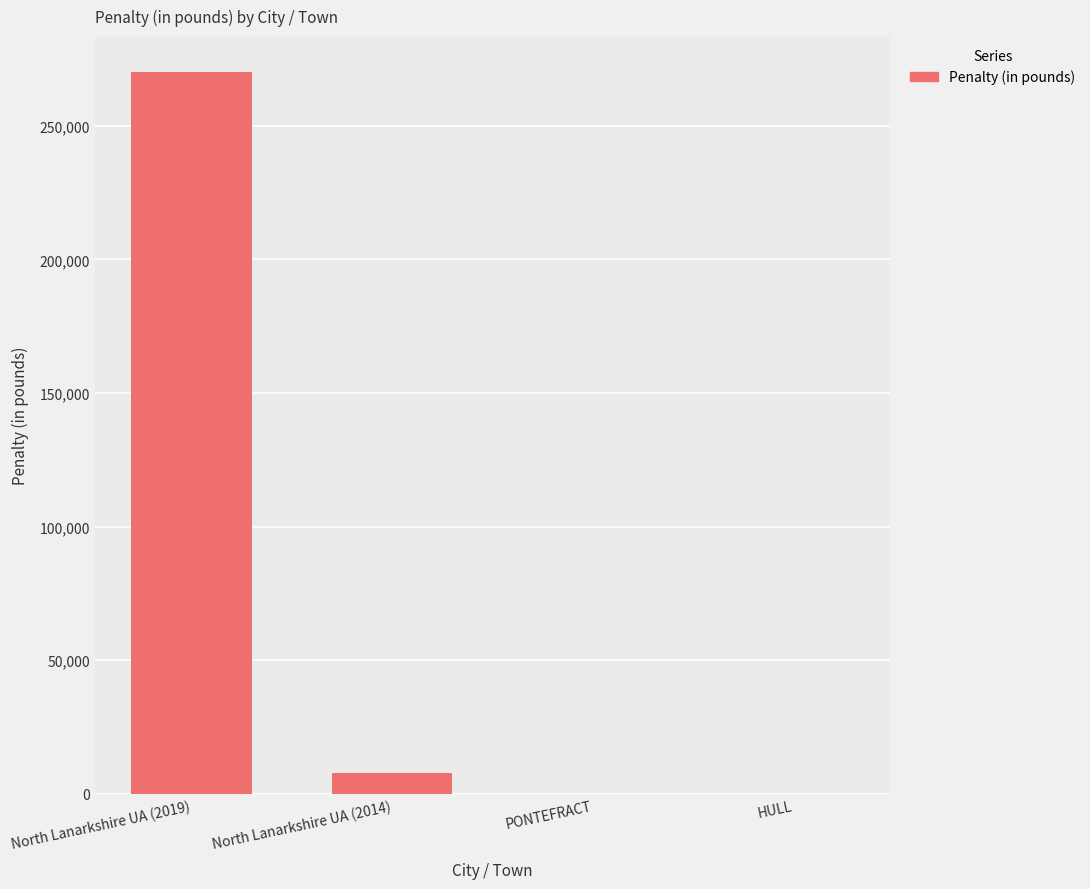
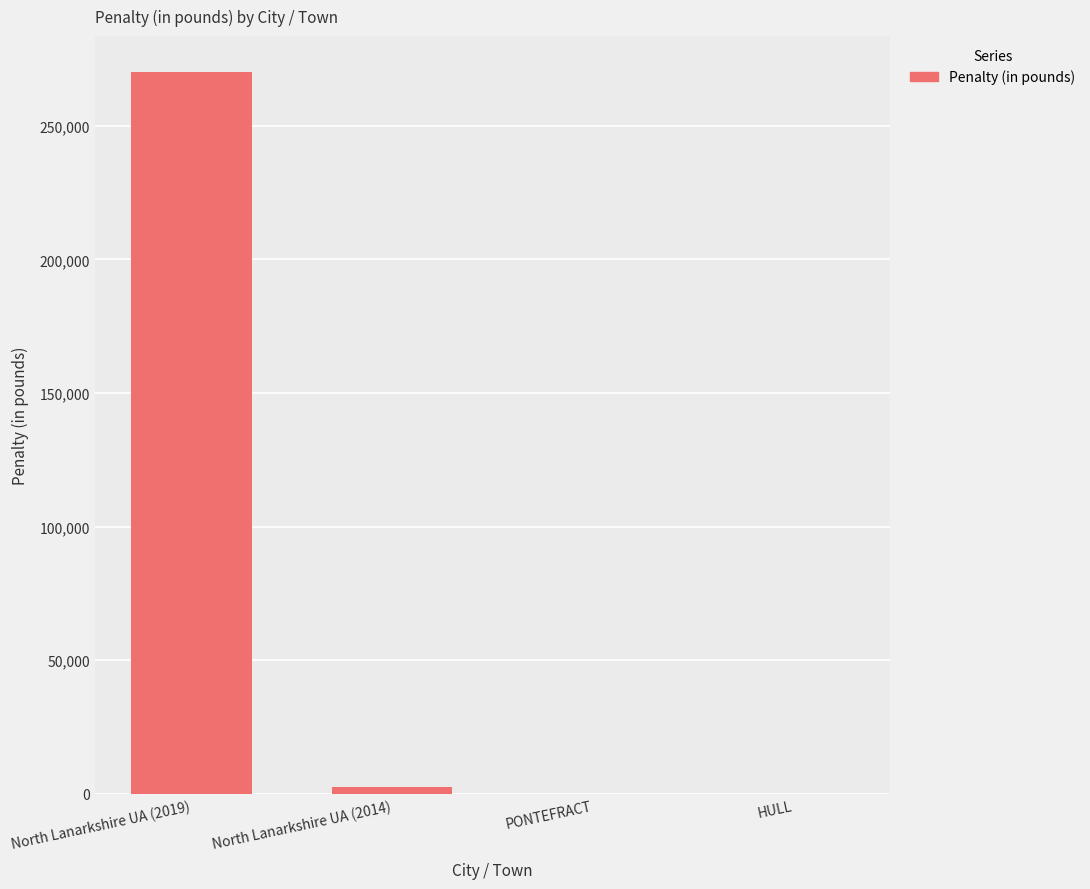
  {
    "North Lanarkshire UA (2019)": "270,000",
-   "North Lanarkshire UA (2014)": "8,000",
+   "North Lanarkshire UA (2014)": "3,000",
    "PONTEFRACT": "0",
    "HULL": "0"
  }
